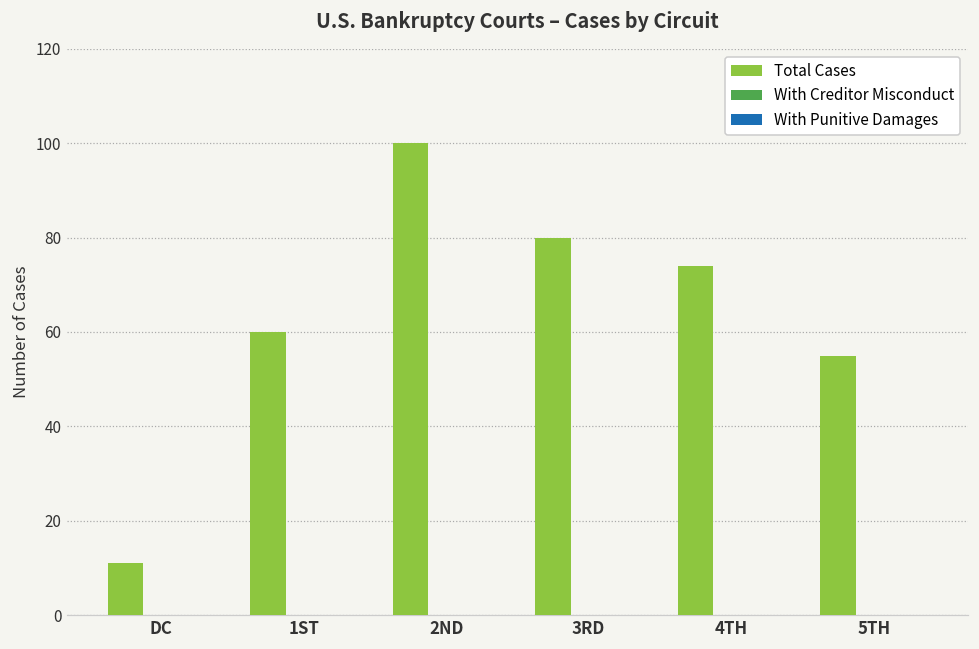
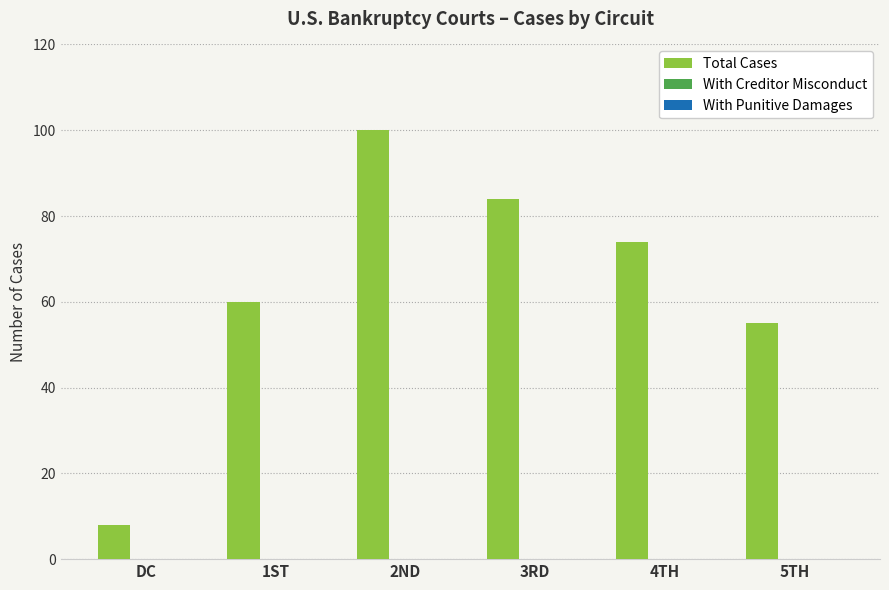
  {
    "Total Cases": {
-     "DC": 11,
+     "DC": 8,
      "1ST": 60,
      "2ND": 100,
-     "3RD": 80,
+     "3RD": 84,
      "4TH": 74,
      "5TH": 55
    },
    "With Creditor Misconduct": {
      "DC": 0,
      "1ST": 0,
      "2ND": 0,
      "3RD": 0,
      "4TH": 0,
      "5TH": 0
    },
    "With Punitive Damages": {
      "DC": 0,
      "1ST": 0,
      "2ND": 0,
      "3RD": 0,
      "4TH": 0,
      "5TH": 0
    }
  }
